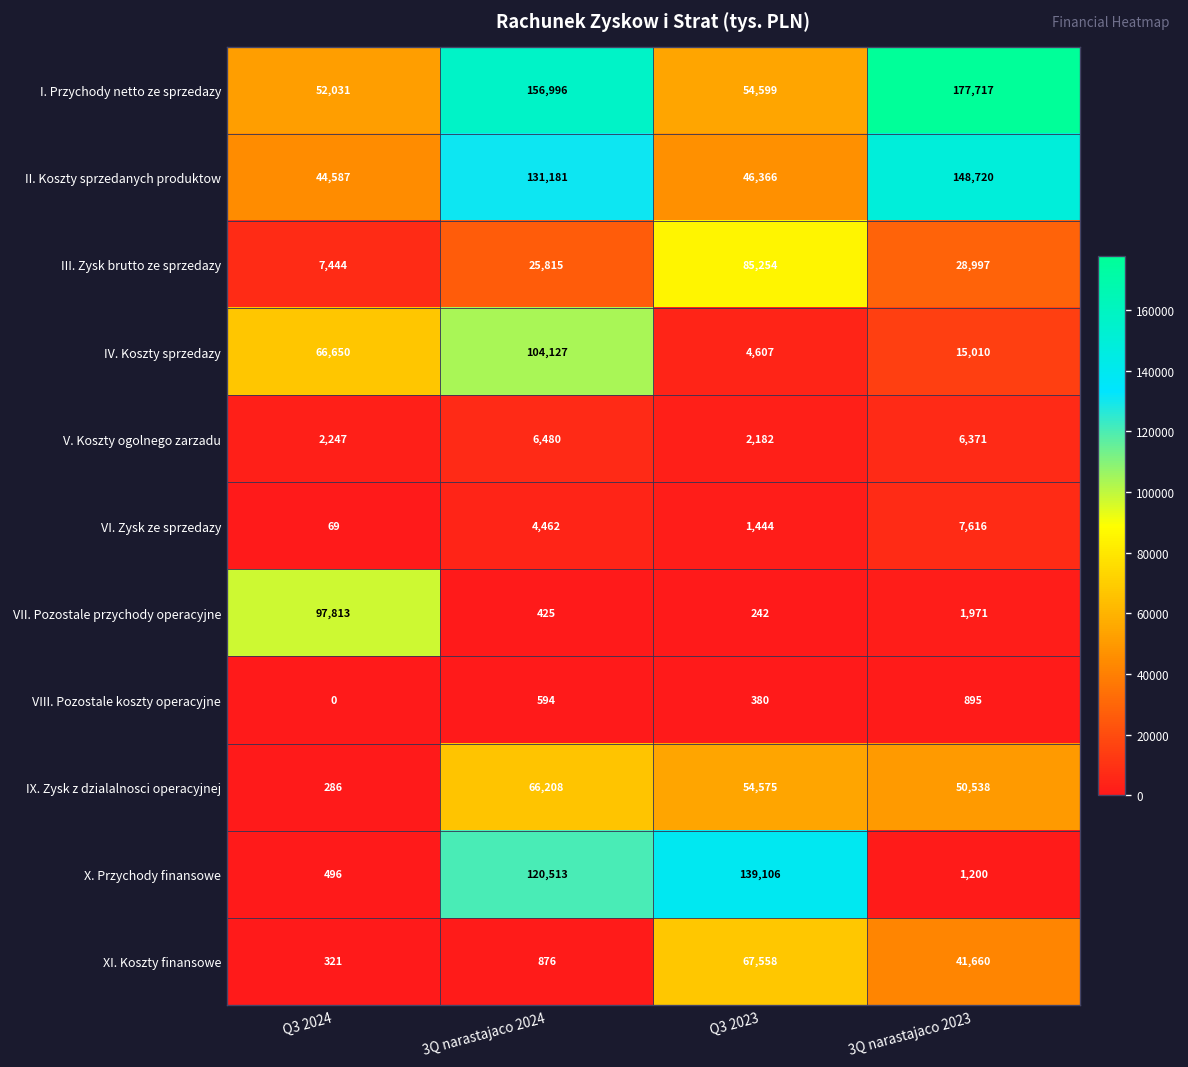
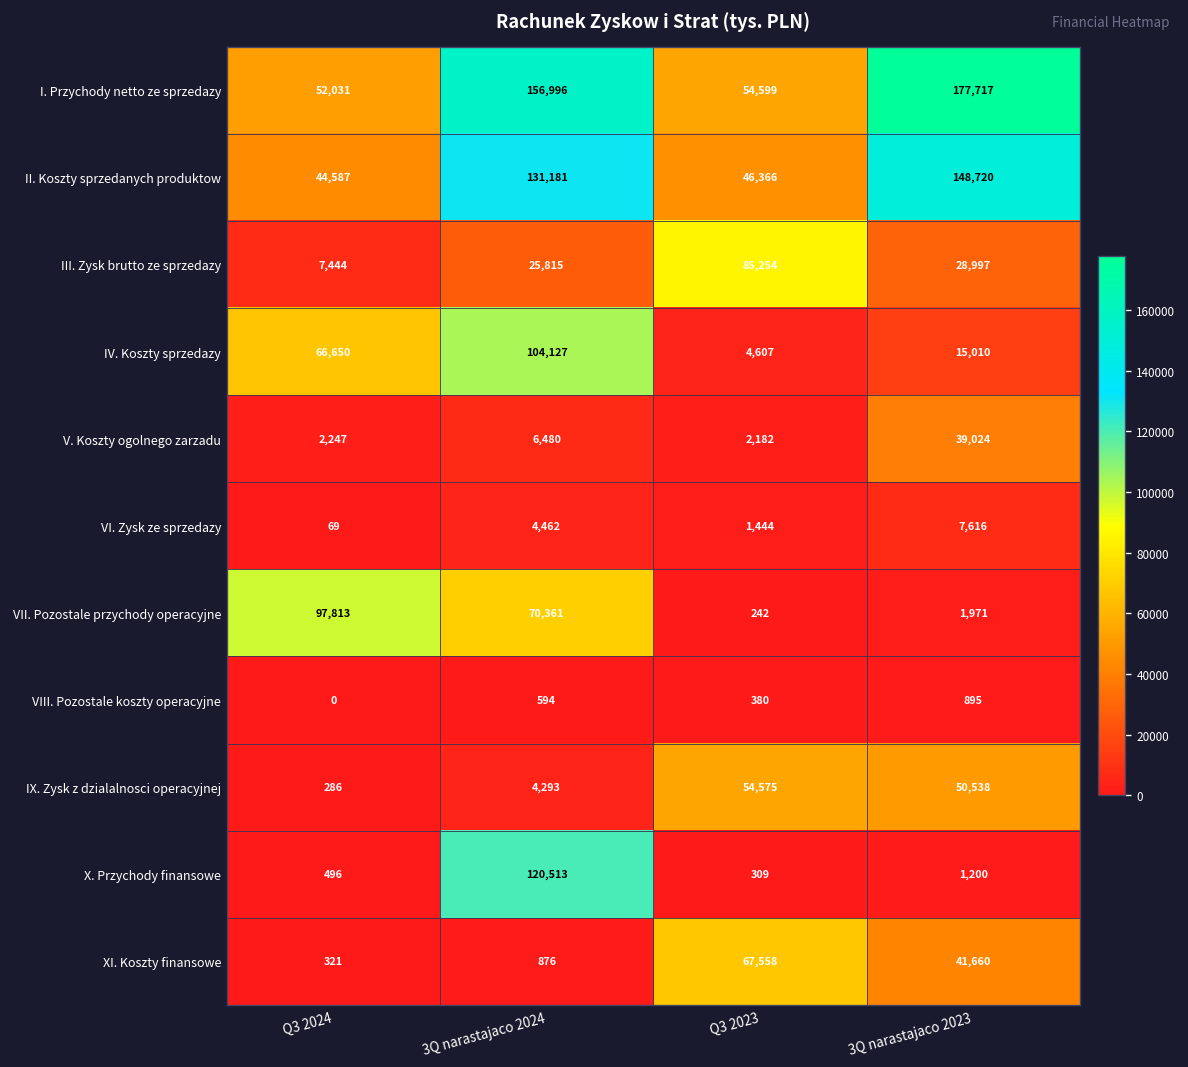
  {
    "I. Przychody netto ze sprzedazy": {
      "Q3 2024": "52,031",
      "3Q narastajaco 2024": "156,996",
      "Q3 2023": "54,599",
      "3Q narastajaco 2023": "177,717"
    },
    "II. Koszty sprzedanych produktow": {
      "Q3 2024": "44,587",
      "3Q narastajaco 2024": "131,181",
      "Q3 2023": "46,366",
      "3Q narastajaco 2023": "148,720"
    },
    "III. Zysk brutto ze sprzedazy": {
      "Q3 2024": "7,444",
      "3Q narastajaco 2024": "25,815",
      "Q3 2023": "85,254",
      "3Q narastajaco 2023": "28,997"
    },
    "IV. Koszty sprzedazy": {
      "Q3 2024": "66,650",
      "3Q narastajaco 2024": "104,127",
      "Q3 2023": "4,607",
      "3Q narastajaco 2023": "15,010"
    },
    "V. Koszty ogolnego zarzadu": {
      "Q3 2024": "2,247",
      "3Q narastajaco 2024": "6,480",
      "Q3 2023": "2,182",
-     "3Q narastajaco 2023": "6,371"
+     "3Q narastajaco 2023": "39,024"
    },
    "VI. Zysk ze sprzedazy": {
      "Q3 2024": "69",
      "3Q narastajaco 2024": "4,462",
      "Q3 2023": "1,444",
      "3Q narastajaco 2023": "7,616"
    },
    "VII. Pozostale przychody operacyjne": {
      "Q3 2024": "97,813",
-     "3Q narastajaco 2024": "425",
+     "3Q narastajaco 2024": "70,361",
      "Q3 2023": "242",
      "3Q narastajaco 2023": "1,971"
    },
    "VIII. Pozostale koszty operacyjne": {
      "Q3 2024": "0",
      "3Q narastajaco 2024": "594",
      "Q3 2023": "380",
      "3Q narastajaco 2023": "895"
    },
    "IX. Zysk z dzialalnosci operacyjnej": {
      "Q3 2024": "286",
-     "3Q narastajaco 2024": "66,208",
+     "3Q narastajaco 2024": "4,293",
      "Q3 2023": "54,575",
      "3Q narastajaco 2023": "50,538"
    },
    "X. Przychody finansowe": {
      "Q3 2024": "496",
      "3Q narastajaco 2024": "120,513",
-     "Q3 2023": "139,106",
+     "Q3 2023": "309",
      "3Q narastajaco 2023": "1,200"
    },
    "XI. Koszty finansowe": {
      "Q3 2024": "321",
      "3Q narastajaco 2024": "876",
      "Q3 2023": "67,558",
      "3Q narastajaco 2023": "41,660"
    }
  }
